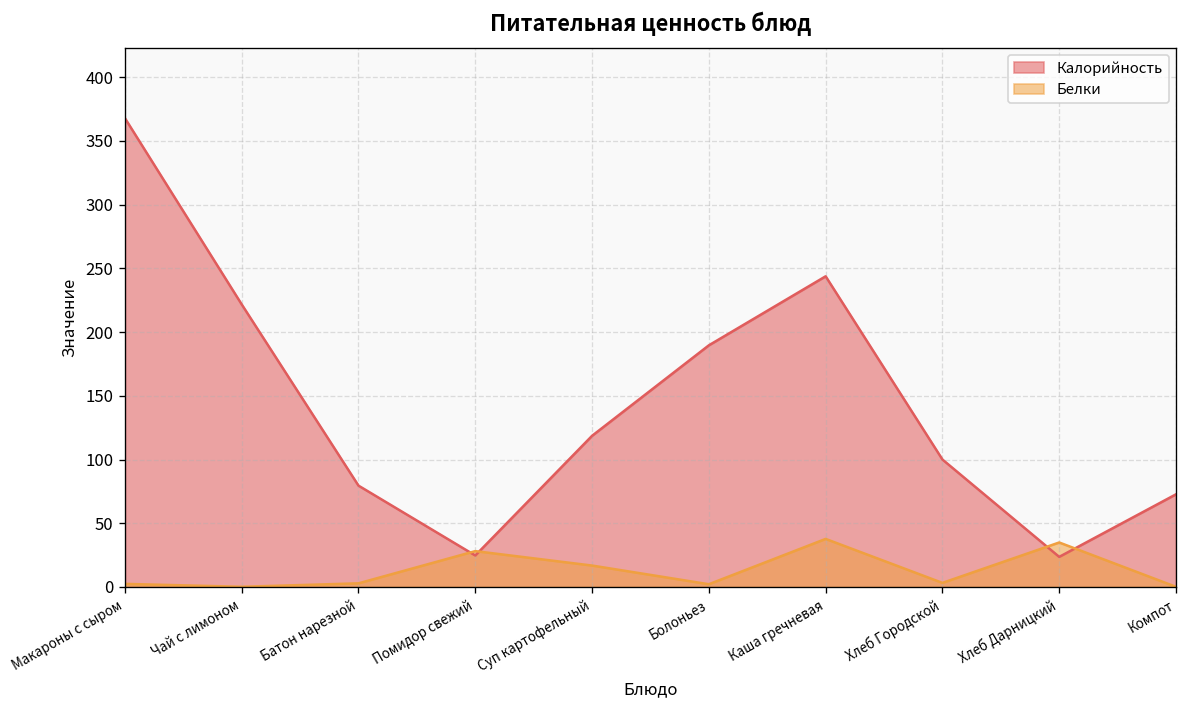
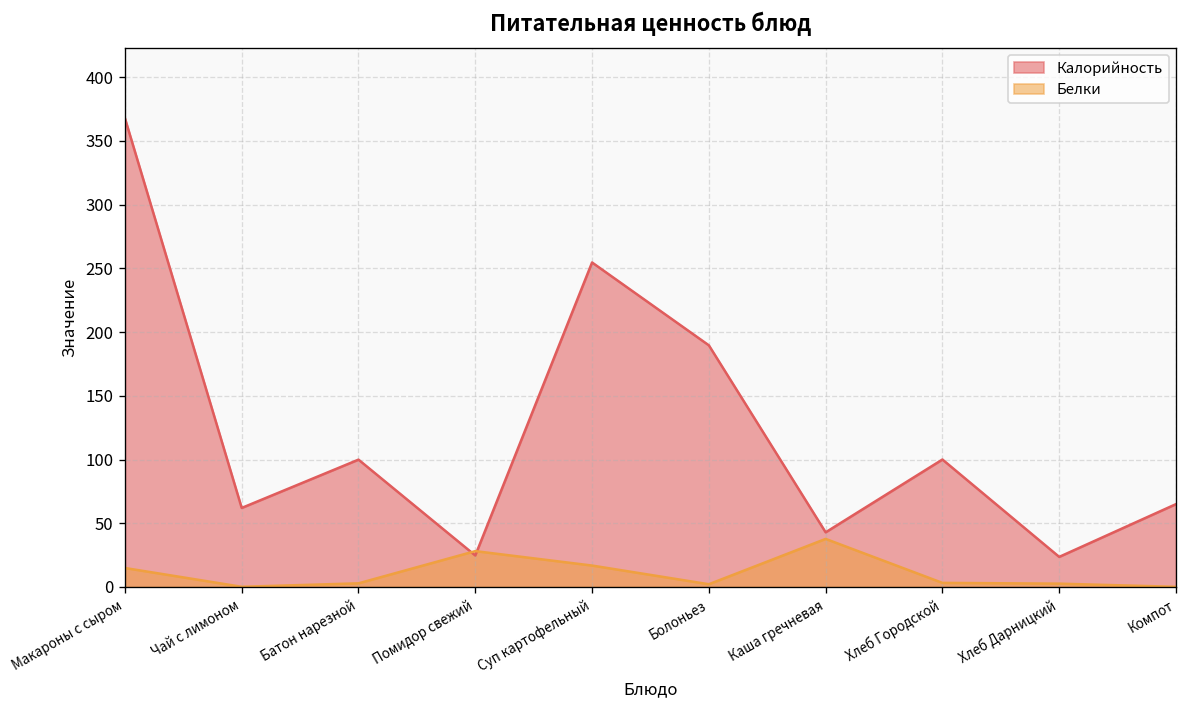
  {
    "Калорийность": {
      "Макароны с сыром": 368,
-     "Чай с лимоном": 222,
-     "Батон нарезной": 80,
+     "Чай с лимоном": 62,
+     "Батон нарезной": 100,
      "Помидор свежий": 25,
-     "Суп картофельный": 119,
+     "Суп картофельный": 255,
      "Болоньез": 190,
-     "Каша гречневая": 244,
+     "Каша гречневая": 43,
      "Хлеб Городской": 100,
      "Хлеб Дарницкий": 24,
-     "Компот": 73
+     "Компот": 65
    },
    "Белки": {
-     "Макароны с сыром": 2,
+     "Макароны с сыром": 15,
      "Чай с лимоном": 0,
      "Батон нарезной": 3,
      "Помидор свежий": 28,
      "Суп картофельный": 17,
      "Болоньез": 2,
      "Каша гречневая": 38,
      "Хлеб Городской": 3,
-     "Хлеб Дарницкий": 35,
+     "Хлеб Дарницкий": 3,
      "Компот": 0
    }
  }
